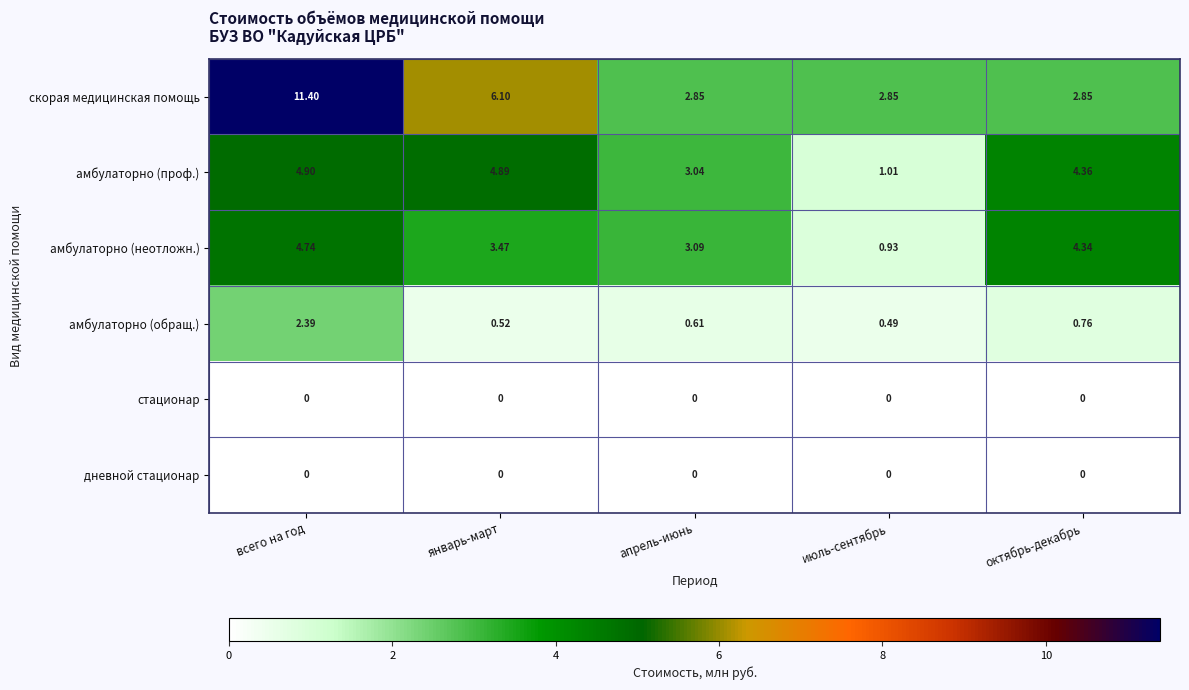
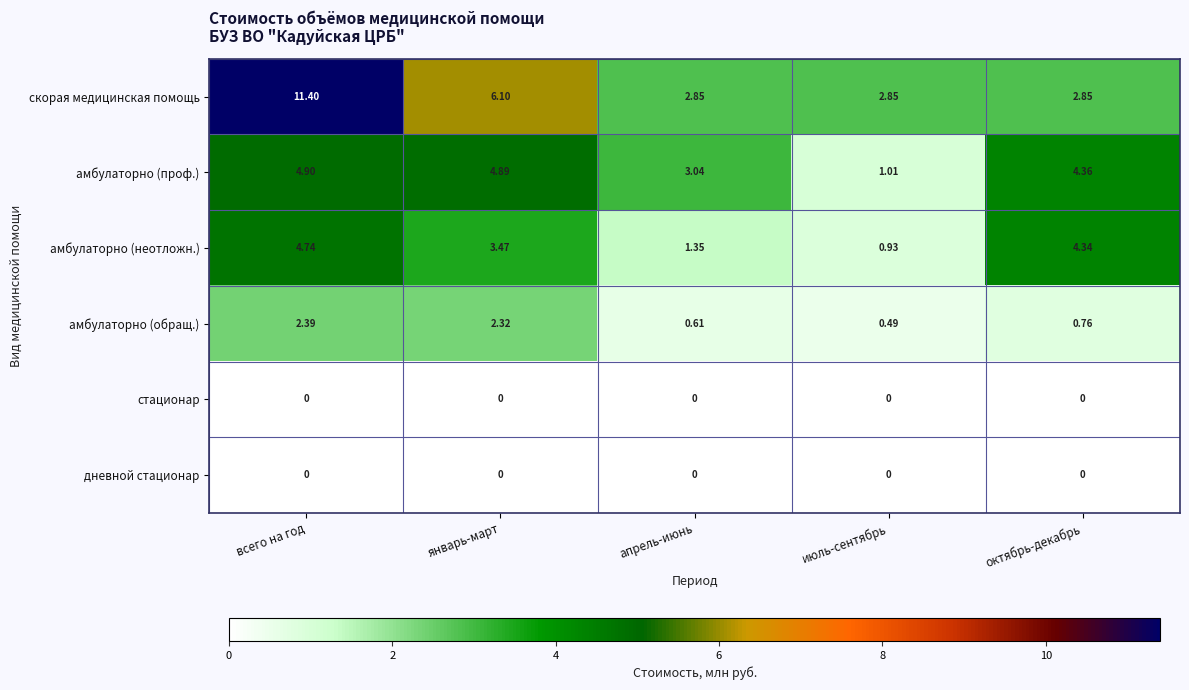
  {
    "скорая медицинская помощь": {
      "всего на год": 11.40,
      "январь-март": 6.10,
      "апрель-июнь": 2.85,
      "июль-сентябрь": 2.85,
      "октябрь-декабрь": 2.85
    },
    "амбулаторно (проф.)": {
      "всего на год": 4.90,
      "январь-март": 4.89,
      "апрель-июнь": 3.04,
      "июль-сентябрь": 1.01,
      "октябрь-декабрь": 4.36
    },
    "амбулаторно (неотложн.)": {
      "всего на год": 4.74,
      "январь-март": 3.47,
-     "апрель-июнь": 3.09,
+     "апрель-июнь": 1.35,
      "июль-сентябрь": 0.93,
      "октябрь-декабрь": 4.34
    },
    "амбулаторно (обращ.)": {
      "всего на год": 2.39,
-     "январь-март": 0.52,
+     "январь-март": 2.32,
      "апрель-июнь": 0.61,
      "июль-сентябрь": 0.49,
      "октябрь-декабрь": 0.76
    },
    "стационар": {
      "всего на год": 0,
      "январь-март": 0,
      "апрель-июнь": 0,
      "июль-сентябрь": 0,
      "октябрь-декабрь": 0
    },
    "дневной стационар": {
      "всего на год": 0,
      "январь-март": 0,
      "апрель-июнь": 0,
      "июль-сентябрь": 0,
      "октябрь-декабрь": 0
    }
  }
